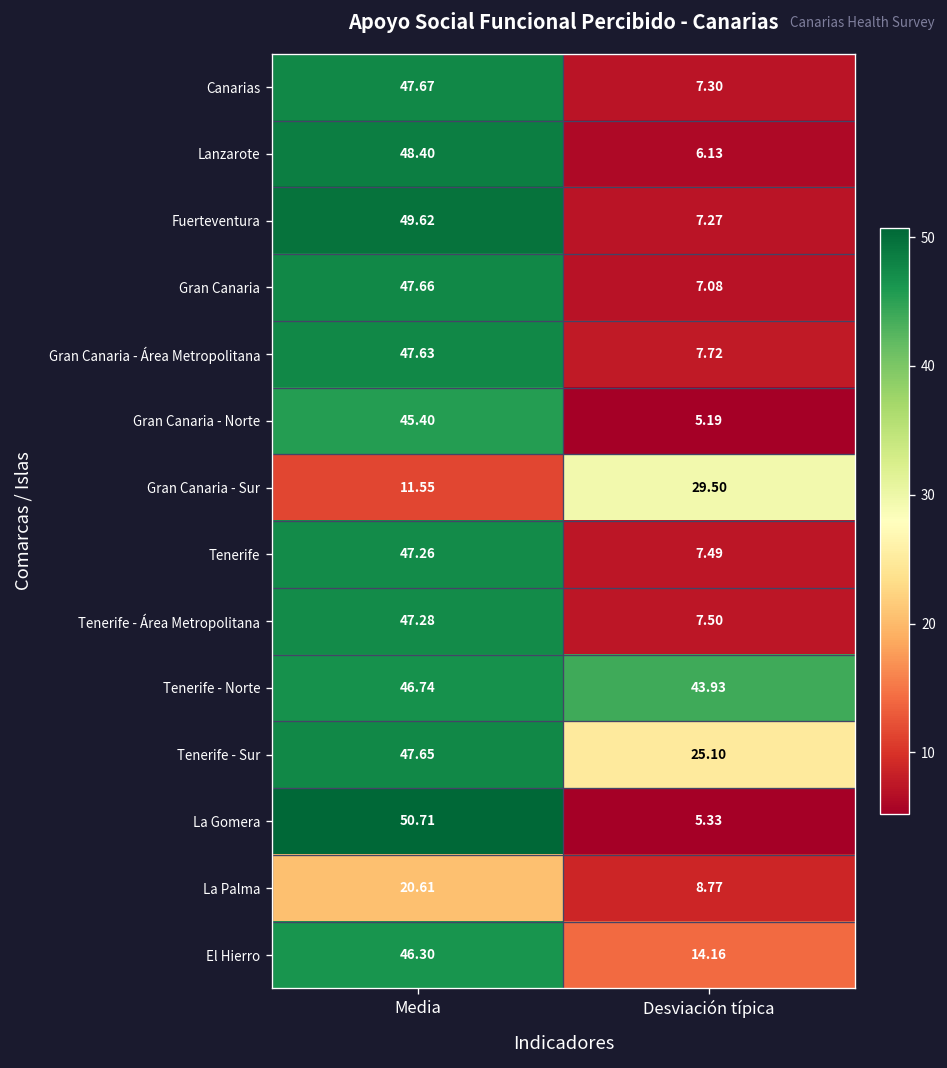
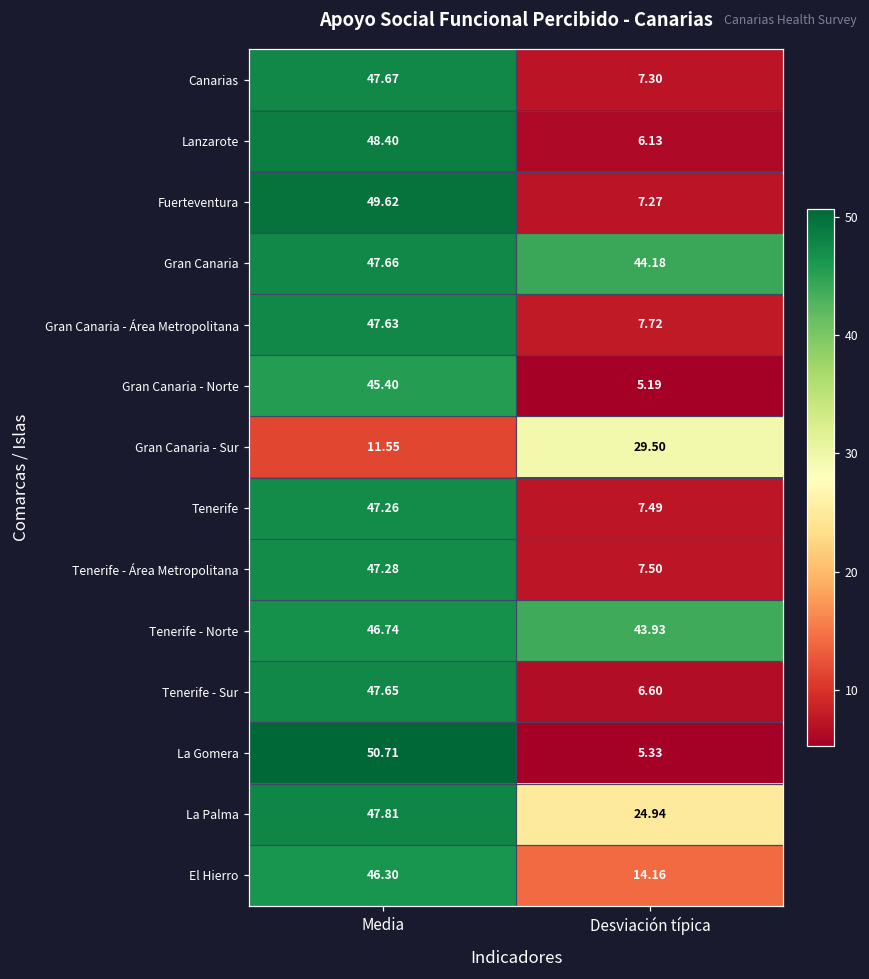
  {
    "Canarias": {
      "Media": 47.67,
      "Desviación típica": 7.30
    },
    "Lanzarote": {
      "Media": 48.40,
      "Desviación típica": 6.13
    },
    "Fuerteventura": {
      "Media": 49.62,
      "Desviación típica": 7.27
    },
    "Gran Canaria": {
      "Media": 47.66,
-     "Desviación típica": 7.08
+     "Desviación típica": 44.18
    },
    "Gran Canaria - Área Metropolitana": {
      "Media": 47.63,
      "Desviación típica": 7.72
    },
    "Gran Canaria - Norte": {
      "Media": 45.40,
      "Desviación típica": 5.19
    },
    "Gran Canaria - Sur": {
      "Media": 11.55,
      "Desviación típica": 29.50
    },
    "Tenerife": {
      "Media": 47.26,
      "Desviación típica": 7.49
    },
    "Tenerife - Área Metropolitana": {
      "Media": 47.28,
      "Desviación típica": 7.50
    },
    "Tenerife - Norte": {
      "Media": 46.74,
      "Desviación típica": 43.93
    },
    "Tenerife - Sur": {
      "Media": 47.65,
-     "Desviación típica": 25.10
+     "Desviación típica": 6.60
    },
    "La Gomera": {
      "Media": 50.71,
      "Desviación típica": 5.33
    },
    "La Palma": {
-     "Media": 20.61,
-     "Desviación típica": 8.77
+     "Media": 47.81,
+     "Desviación típica": 24.94
    },
    "El Hierro": {
      "Media": 46.30,
      "Desviación típica": 14.16
    }
  }
